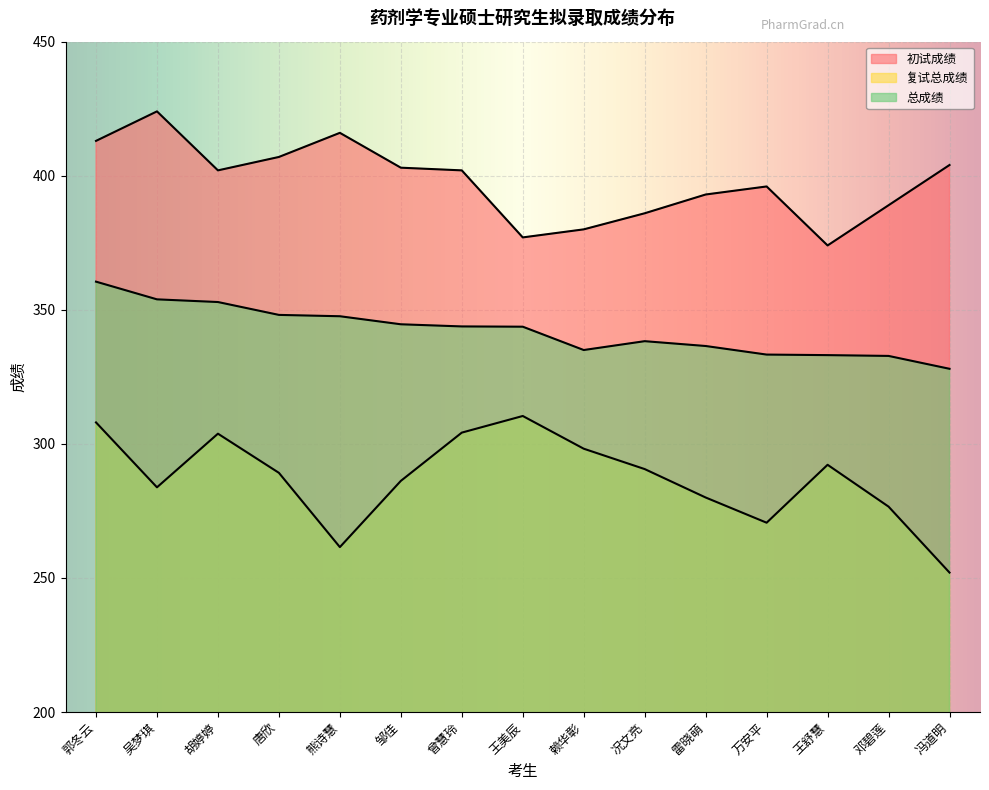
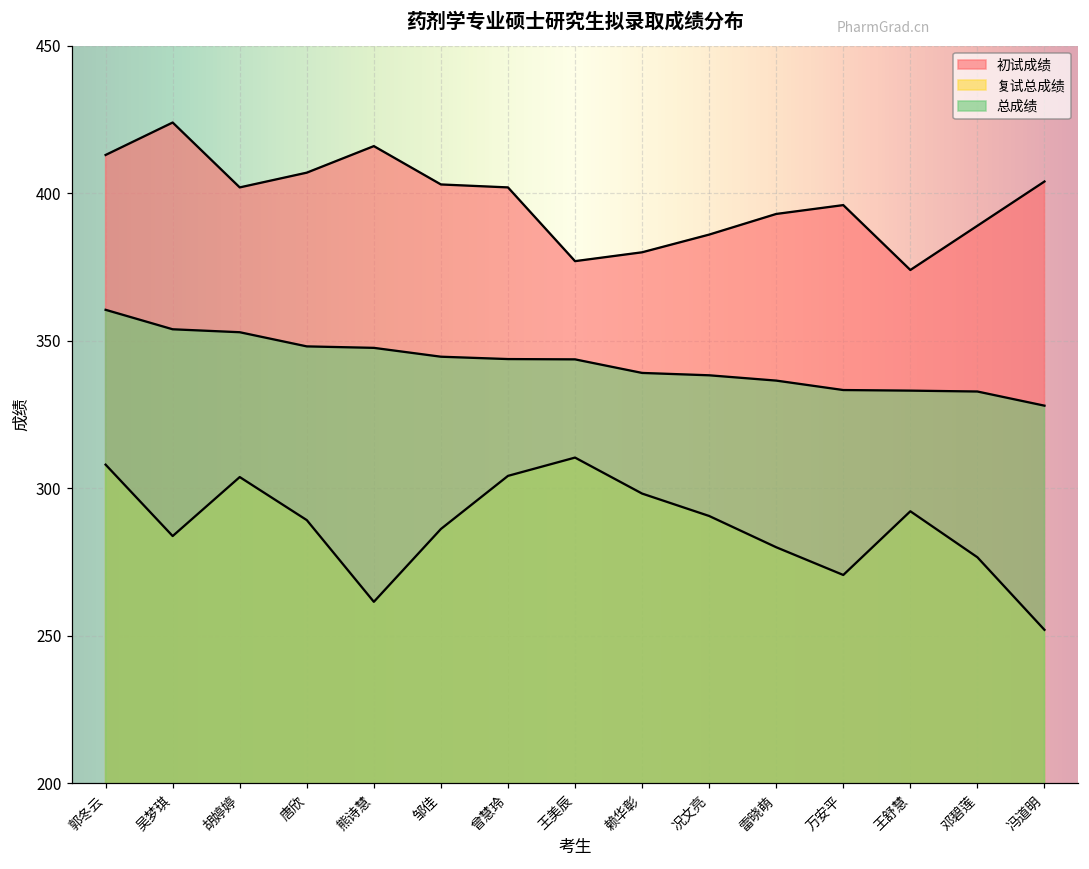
  {
    "初试成绩": {
      "郭冬云": 413,
      "吴梦琪": 424,
      "胡婷婷": 402,
      "唐欣": 407,
      "熊诗慧": 416,
      "邹佳": 403,
      "曾慧玲": 402,
      "王美辰": 377,
      "赖华彰": 380,
      "况文亮": 386,
      "雷晓萌": 393,
      "万安平": 396,
      "王舒慧": 374,
      "邓碧莲": 389,
      "冯道明": 404
    },
    "复试总成绩": {
      "郭冬云": 308,
      "吴梦琪": 284,
      "胡婷婷": 304,
      "唐欣": 289,
      "熊诗慧": 262,
      "邹佳": 286,
      "曾慧玲": 304,
      "王美辰": 310,
      "赖华彰": 298,
      "况文亮": 291,
      "雷晓萌": 280,
      "万安平": 271,
      "王舒慧": 292,
      "邓碧莲": 277,
      "冯道明": 252
    },
    "总成绩": {
      "郭冬云": 361,
      "吴梦琪": 354,
      "胡婷婷": 353,
      "唐欣": 348,
      "熊诗慧": 348,
      "邹佳": 345,
      "曾慧玲": 344,
      "王美辰": 344,
-     "赖华彰": 335,
+     "赖华彰": 339,
      "况文亮": 338,
      "雷晓萌": 337,
      "万安平": 333,
      "王舒慧": 333,
      "邓碧莲": 333,
      "冯道明": 328
    }
  }
